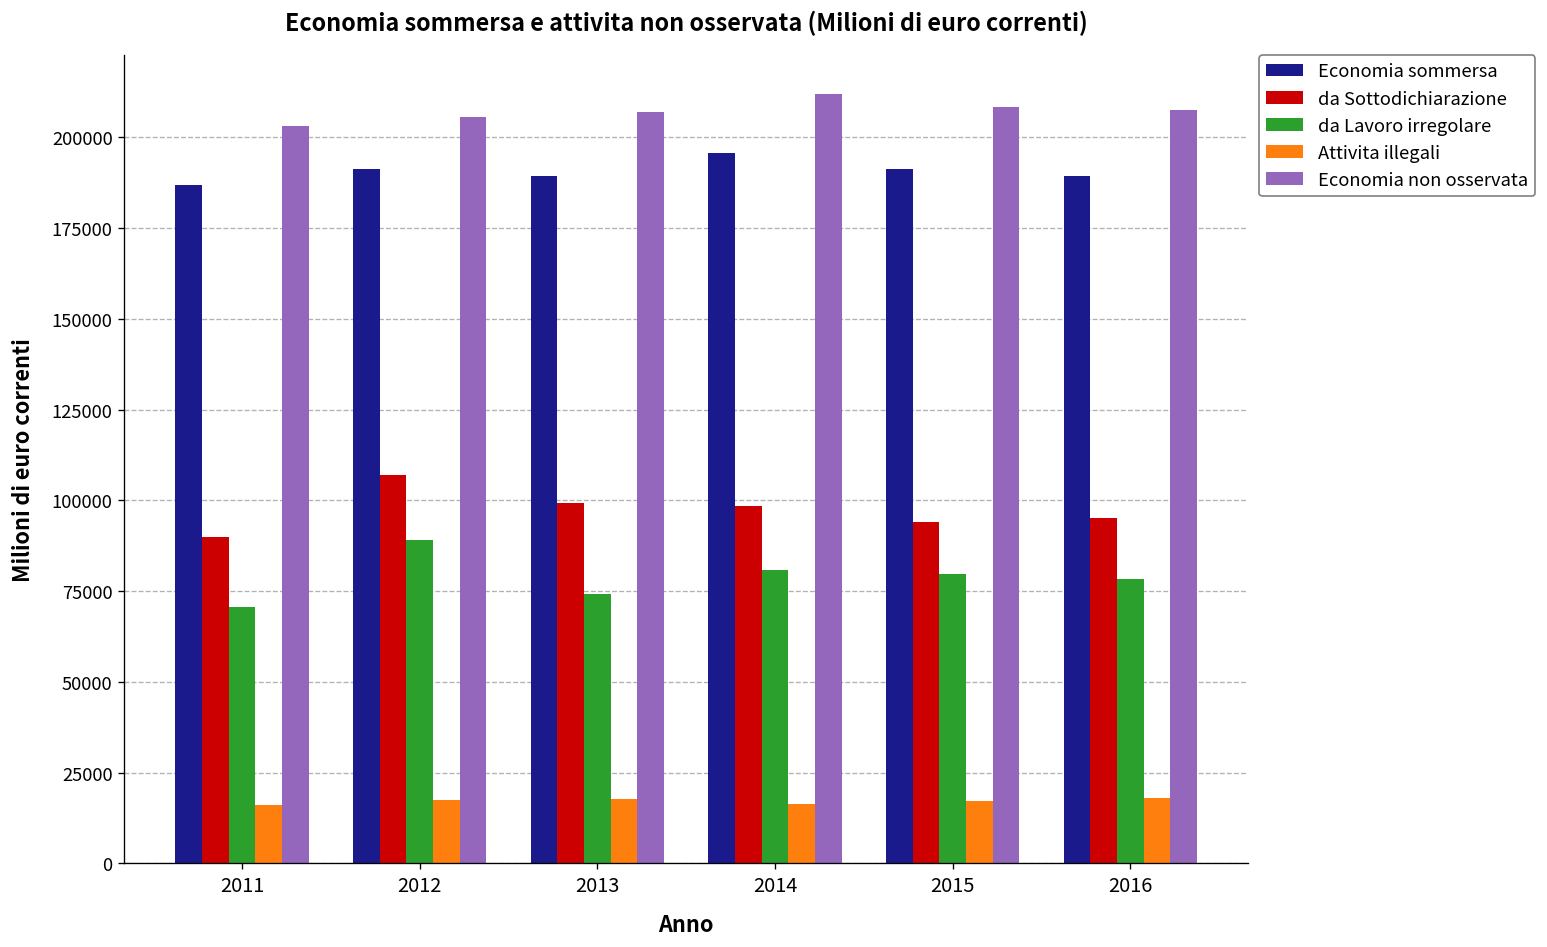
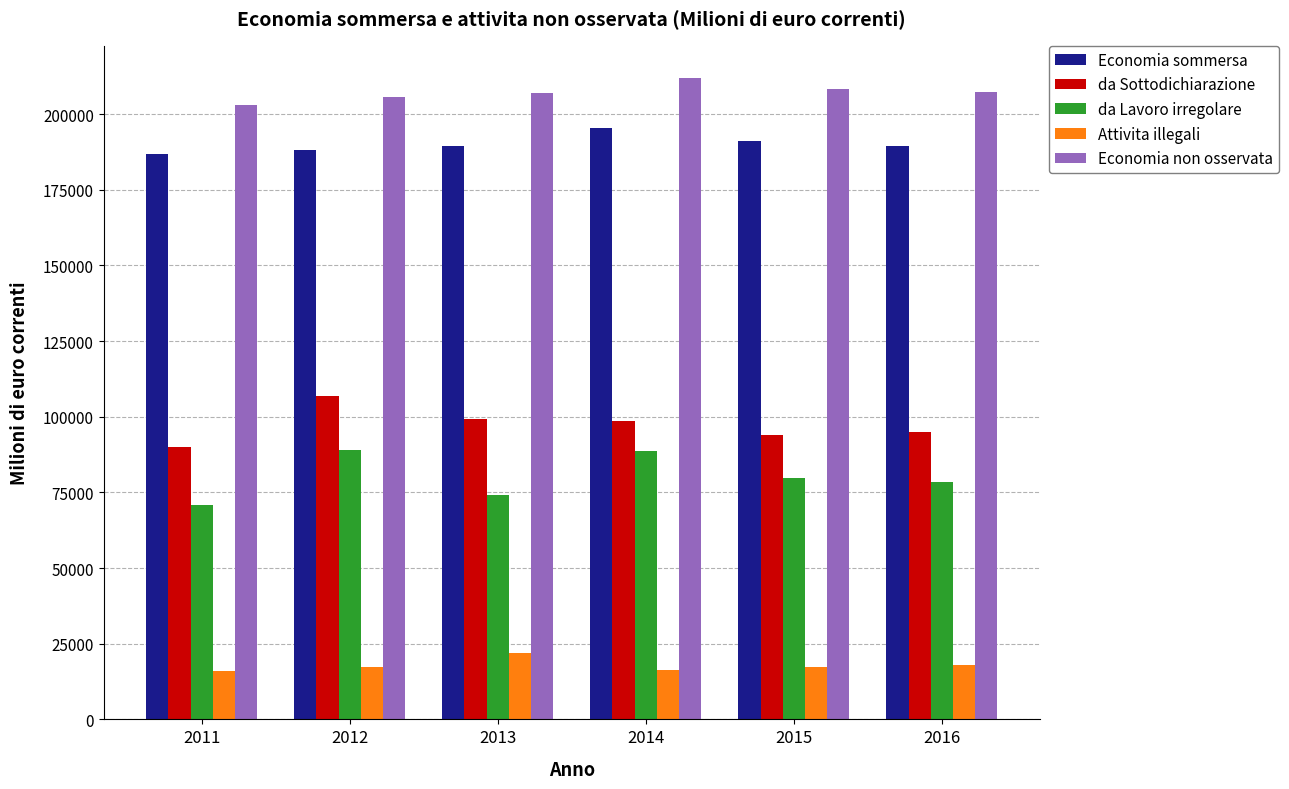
  {
    "Economia sommersa": {
      "2011": 187000,
-     "2012": 191000,
+     "2012": 188000,
      "2013": 189000,
      "2014": 196000,
      "2015": 191000,
      "2016": 189000
    },
    "da Sottodichiarazione": {
      "2011": 90000,
      "2012": 107000,
      "2013": 99000,
      "2014": 99000,
      "2015": 94000,
      "2016": 95000
    },
    "da Lavoro irregolare": {
      "2011": 71000,
      "2012": 89000,
      "2013": 74000,
-     "2014": 81000,
+     "2014": 89000,
      "2015": 80000,
      "2016": 78000
    },
    "Attivita illegali": {
      "2011": 16000,
      "2012": 17000,
-     "2013": 18000,
+     "2013": 22000,
      "2014": 16000,
      "2015": 17000,
      "2016": 18000
    },
    "Economia non osservata": {
      "2011": 203000,
      "2012": 206000,
      "2013": 207000,
      "2014": 212000,
      "2015": 208000,
      "2016": 207000
    }
  }
